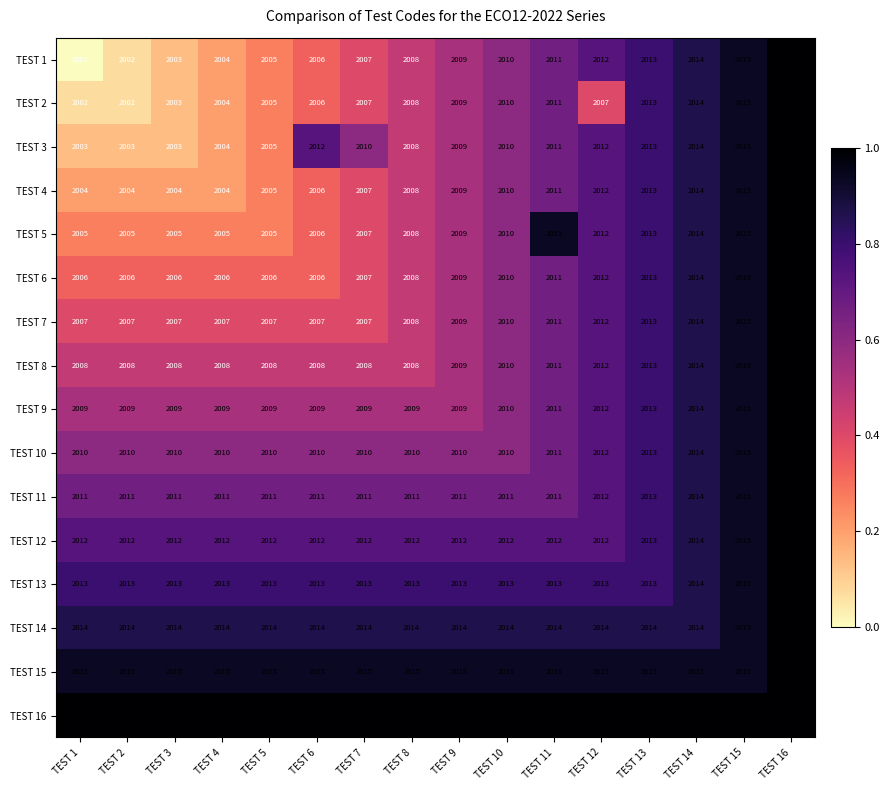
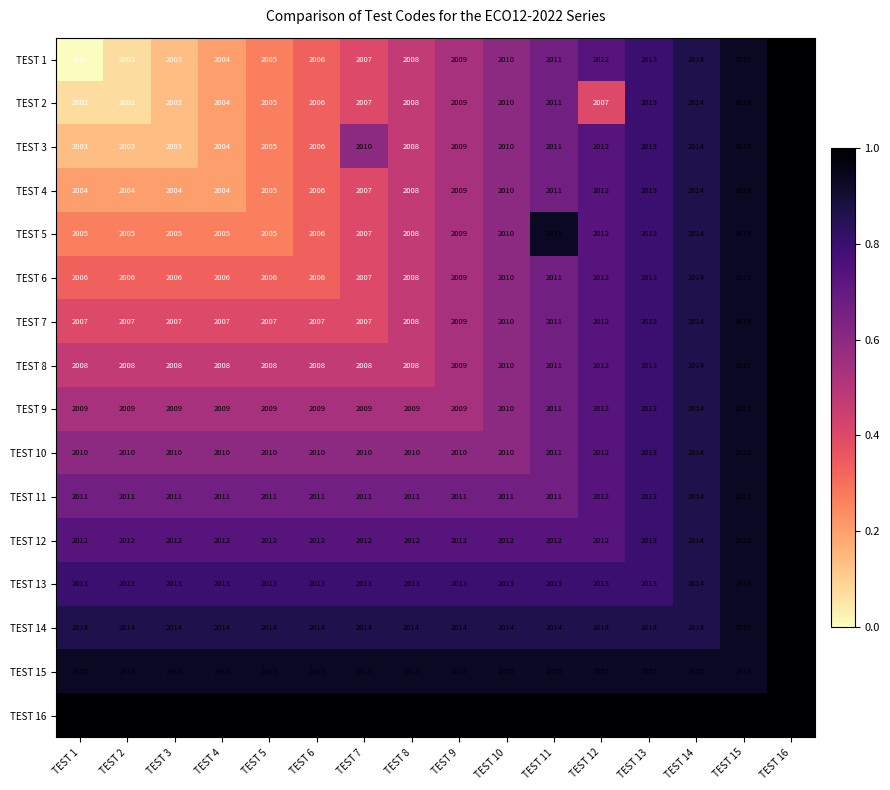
  {
    "TEST 1": {
      "TEST 1": 2001,
      "TEST 2": 2002,
      "TEST 3": 2003,
      "TEST 4": 2004,
      "TEST 5": 2005,
      "TEST 6": 2006,
      "TEST 7": 2007,
      "TEST 8": 2008,
      "TEST 9": 2009,
      "TEST 10": 2010,
      "TEST 11": 2011,
      "TEST 12": 2012,
      "TEST 13": 2013,
      "TEST 14": 2014
    },
    "TEST 2": {
      "TEST 1": 2002,
      "TEST 2": 2002,
      "TEST 3": 2003,
      "TEST 4": 2004,
      "TEST 5": 2005,
      "TEST 6": 2006,
      "TEST 7": 2007,
      "TEST 8": 2008,
      "TEST 9": 2009,
      "TEST 10": 2010,
      "TEST 11": 2011,
      "TEST 12": 2007,
      "TEST 13": 2013,
      "TEST 14": 2014
    },
    "TEST 3": {
      "TEST 1": 2003,
      "TEST 2": 2003,
      "TEST 3": 2003,
      "TEST 4": 2004,
      "TEST 5": 2005,
-     "TEST 6": 2012,
+     "TEST 6": 2006,
      "TEST 7": 2010,
      "TEST 8": 2008,
      "TEST 9": 2009,
      "TEST 10": 2010,
      "TEST 11": 2011,
      "TEST 12": 2012,
      "TEST 13": 2013,
      "TEST 14": 2014
    },
    "TEST 4": {
      "TEST 1": 2004,
      "TEST 2": 2004,
      "TEST 3": 2004,
      "TEST 4": 2004,
      "TEST 5": 2005,
      "TEST 6": 2006,
      "TEST 7": 2007,
      "TEST 8": 2008,
      "TEST 9": 2009,
      "TEST 10": 2010,
      "TEST 11": 2011,
      "TEST 12": 2012,
      "TEST 13": 2013,
      "TEST 14": 2014
    },
    "TEST 5": {
      "TEST 1": 2005,
      "TEST 2": 2005,
      "TEST 3": 2005,
      "TEST 4": 2005,
      "TEST 5": 2005,
      "TEST 6": 2006,
      "TEST 7": 2007,
      "TEST 8": 2008,
      "TEST 9": 2009,
      "TEST 10": 2010,
      "TEST 12": 2012,
      "TEST 13": 2013,
      "TEST 14": 2014
    },
    "TEST 6": {
      "TEST 1": 2006,
      "TEST 2": 2006,
      "TEST 3": 2006,
      "TEST 4": 2006,
      "TEST 5": 2006,
      "TEST 6": 2006,
      "TEST 7": 2007,
      "TEST 8": 2008,
      "TEST 9": 2009,
      "TEST 10": 2010,
      "TEST 11": 2011,
      "TEST 12": 2012,
      "TEST 13": 2013,
      "TEST 14": 2014
    },
    "TEST 7": {
      "TEST 1": 2007,
      "TEST 2": 2007,
      "TEST 3": 2007,
      "TEST 4": 2007,
      "TEST 5": 2007,
      "TEST 6": 2007,
      "TEST 7": 2007,
      "TEST 8": 2008,
      "TEST 9": 2009,
      "TEST 10": 2010,
      "TEST 11": 2011,
      "TEST 12": 2012,
      "TEST 13": 2013,
      "TEST 14": 2014
    },
    "TEST 8": {
      "TEST 1": 2008,
      "TEST 2": 2008,
      "TEST 3": 2008,
      "TEST 4": 2008,
      "TEST 5": 2008,
      "TEST 6": 2008,
      "TEST 7": 2008,
      "TEST 8": 2008,
      "TEST 9": 2009,
      "TEST 10": 2010,
      "TEST 11": 2011,
      "TEST 12": 2012,
      "TEST 13": 2013,
      "TEST 14": 2014
    },
    "TEST 9": {
      "TEST 1": 2009,
      "TEST 2": 2009,
      "TEST 3": 2009,
      "TEST 4": 2009,
      "TEST 5": 2009,
      "TEST 6": 2009,
      "TEST 7": 2009,
      "TEST 8": 2009,
      "TEST 9": 2009,
      "TEST 10": 2010,
      "TEST 11": 2011,
      "TEST 12": 2012,
      "TEST 13": 2013,
      "TEST 14": 2014
    },
    "TEST 10": {
      "TEST 1": 2010,
      "TEST 2": 2010,
      "TEST 3": 2010,
      "TEST 4": 2010,
      "TEST 5": 2010,
      "TEST 6": 2010,
      "TEST 7": 2010,
      "TEST 8": 2010,
      "TEST 9": 2010,
      "TEST 10": 2010,
      "TEST 11": 2011,
      "TEST 12": 2012,
      "TEST 13": 2013,
      "TEST 14": 2014
    },
    "TEST 11": {
      "TEST 1": 2011,
      "TEST 2": 2011,
      "TEST 3": 2011,
      "TEST 4": 2011,
      "TEST 5": 2011,
      "TEST 6": 2011,
      "TEST 7": 2011,
      "TEST 8": 2011,
      "TEST 9": 2011,
      "TEST 10": 2011,
      "TEST 11": 2011,
      "TEST 12": 2012,
      "TEST 13": 2013,
      "TEST 14": 2014
    },
    "TEST 12": {
      "TEST 1": 2012,
      "TEST 2": 2012,
      "TEST 3": 2012,
      "TEST 4": 2012,
      "TEST 5": 2012,
      "TEST 6": 2012,
      "TEST 7": 2012,
      "TEST 8": 2012,
      "TEST 9": 2012,
      "TEST 10": 2012,
      "TEST 11": 2012,
      "TEST 12": 2012,
      "TEST 13": 2013,
      "TEST 14": 2014
    },
    "TEST 13": {
      "TEST 1": 2013,
      "TEST 2": 2013,
      "TEST 3": 2013,
      "TEST 4": 2013,
      "TEST 5": 2013,
      "TEST 6": 2013,
      "TEST 7": 2013,
      "TEST 8": 2013,
      "TEST 9": 2013,
      "TEST 10": 2013,
      "TEST 11": 2013,
      "TEST 12": 2013,
      "TEST 13": 2013,
      "TEST 14": 2014
    },
    "TEST 14": {
      "TEST 1": 2014,
      "TEST 2": 2014,
      "TEST 3": 2014,
      "TEST 4": 2014,
      "TEST 5": 2014,
      "TEST 6": 2014,
      "TEST 7": 2014,
      "TEST 8": 2014,
      "TEST 9": 2014,
      "TEST 10": 2014,
      "TEST 11": 2014,
      "TEST 12": 2014,
      "TEST 13": 2014,
      "TEST 14": 2014
    }
  }
